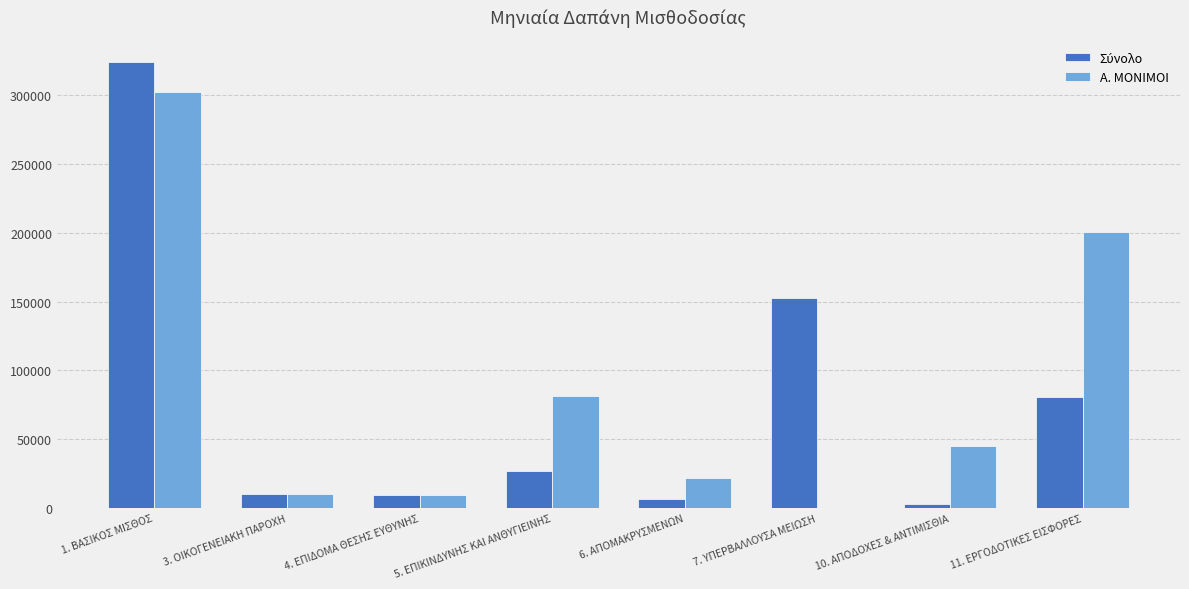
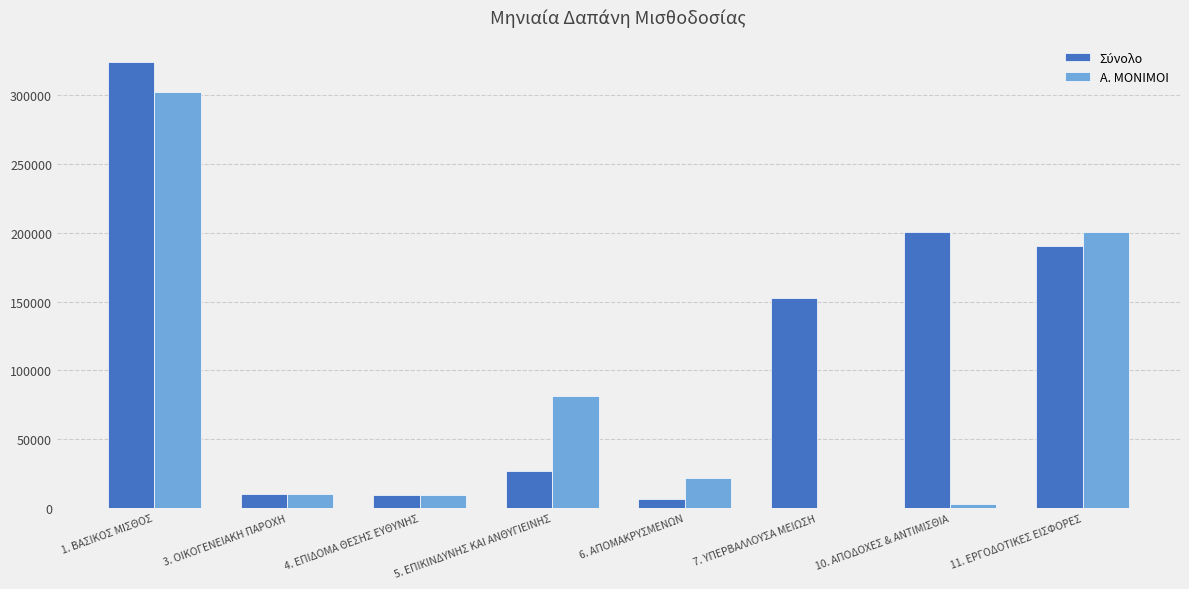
  {
    "Σύνολο": {
      "1. ΒΑΣΙΚΟΣ ΜΙΣΘΟΣ": 324000,
      "3. ΟΙΚΟΓΕΝΕΙΑΚΗ ΠΑΡΟΧΗ": 10000,
      "4. ΕΠΙΔΟΜΑ ΘΕΣΗΣ ΕΥΘΥΝΗΣ": 10000,
      "5. ΕΠΙΚΙΝΔΥΝΗΣ ΚΑΙ ΑΝΘΥΓΙΕΙΝΗΣ": 27000,
      "6. ΑΠΟΜΑΚΡΥΣΜΕΝΩΝ": 7000,
      "7. ΥΠΕΡΒΑΛΛΟΥΣΑ ΜΕΙΩΣΗ": 152000,
-     "10. ΑΠΟΔΟΧΕΣ & ΑΝΤΙΜΙΣΘΙΑ": 3000,
-     "11. ΕΡΓΟΔΟΤΙΚΕΣ ΕΙΣΦΟΡΕΣ": 81000
+     "10. ΑΠΟΔΟΧΕΣ & ΑΝΤΙΜΙΣΘΙΑ": 200000,
+     "11. ΕΡΓΟΔΟΤΙΚΕΣ ΕΙΣΦΟΡΕΣ": 190000
    },
    "Α. ΜΟΝΙΜΟΙ": {
      "1. ΒΑΣΙΚΟΣ ΜΙΣΘΟΣ": 302000,
      "3. ΟΙΚΟΓΕΝΕΙΑΚΗ ΠΑΡΟΧΗ": 10000,
      "4. ΕΠΙΔΟΜΑ ΘΕΣΗΣ ΕΥΘΥΝΗΣ": 10000,
      "5. ΕΠΙΚΙΝΔΥΝΗΣ ΚΑΙ ΑΝΘΥΓΙΕΙΝΗΣ": 82000,
      "6. ΑΠΟΜΑΚΡΥΣΜΕΝΩΝ": 22000,
-     "10. ΑΠΟΔΟΧΕΣ & ΑΝΤΙΜΙΣΘΙΑ": 45000,
+     "10. ΑΠΟΔΟΧΕΣ & ΑΝΤΙΜΙΣΘΙΑ": 3000,
      "11. ΕΡΓΟΔΟΤΙΚΕΣ ΕΙΣΦΟΡΕΣ": 200000
    }
  }
